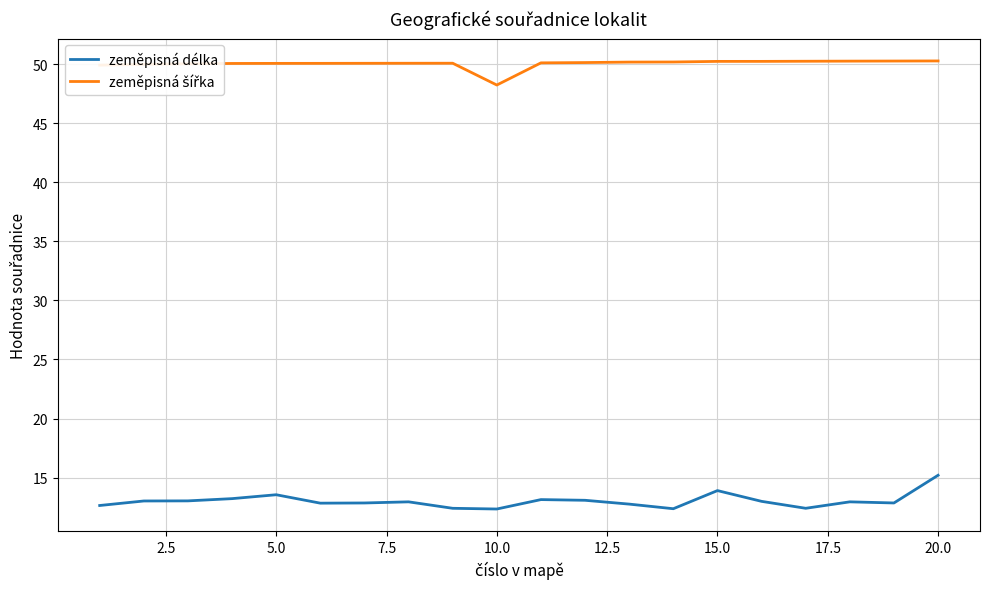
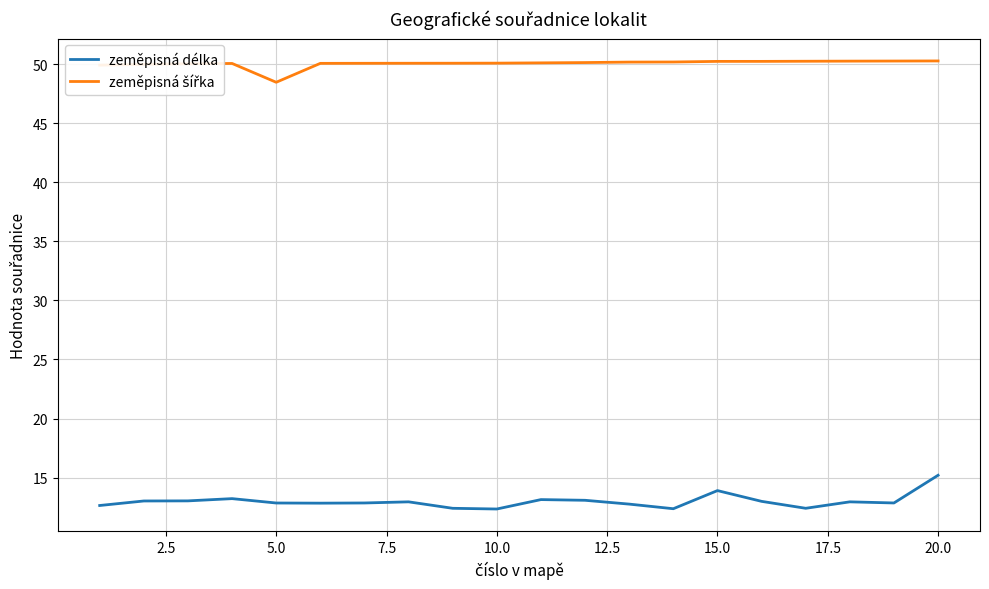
  {
    "zeměpisná délka": {
-     "5.0": 13.5,
+     "5.0": 12.8,
      "10.0": 12.3,
      "15.0": 13.9,
      "20.0": 15.2
    },
    "zeměpisná šířka": {
-     "5.0": 50.1,
-     "10.0": 48.2,
+     "5.0": 48.5,
+     "10.0": 50.1,
      "15.0": 50.2,
      "20.0": 50.3
    }
  }
